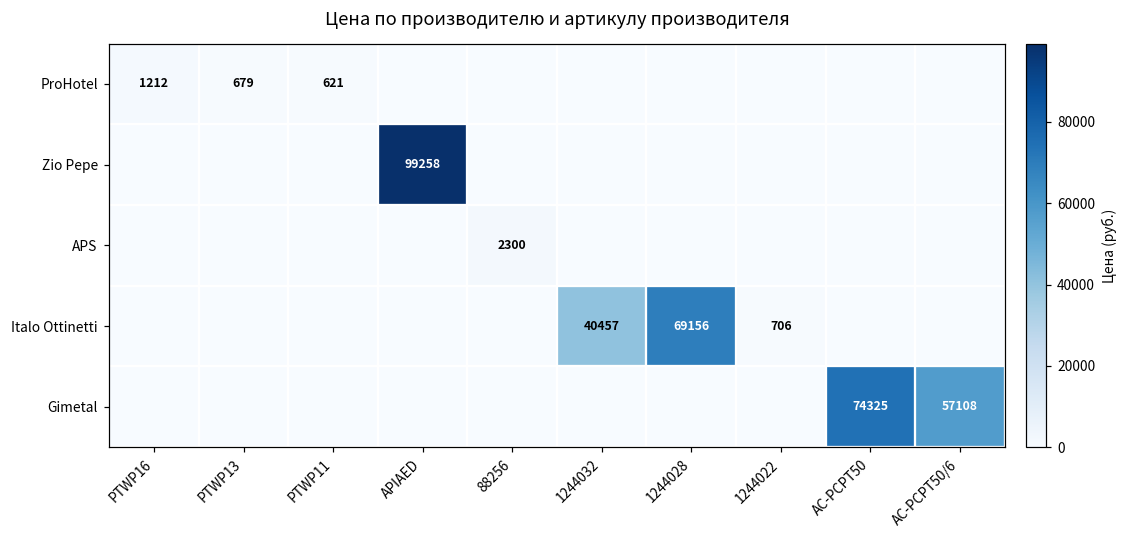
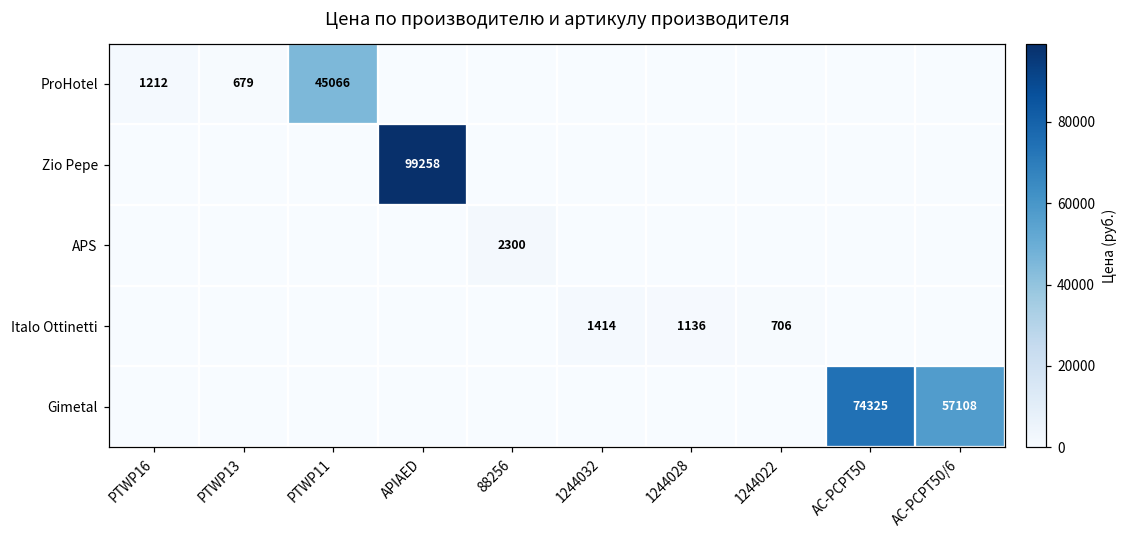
  {
    "ProHotel": {
      "PTWP16": 1212,
      "PTWP13": 679,
-     "PTWP11": 621
+     "PTWP11": 45066
    },
    "Zio Pepe": {
      "APIAED": 99258
    },
    "APS": {
      "88256": 2300
    },
    "Italo Ottinetti": {
-     "1244032": 40457,
-     "1244028": 69156,
+     "1244032": 1414,
+     "1244028": 1136,
      "1244022": 706
    },
    "Gimetal": {
      "AC-PCPT50": 74325,
      "AC-PCPT50/6": 57108
    }
  }
